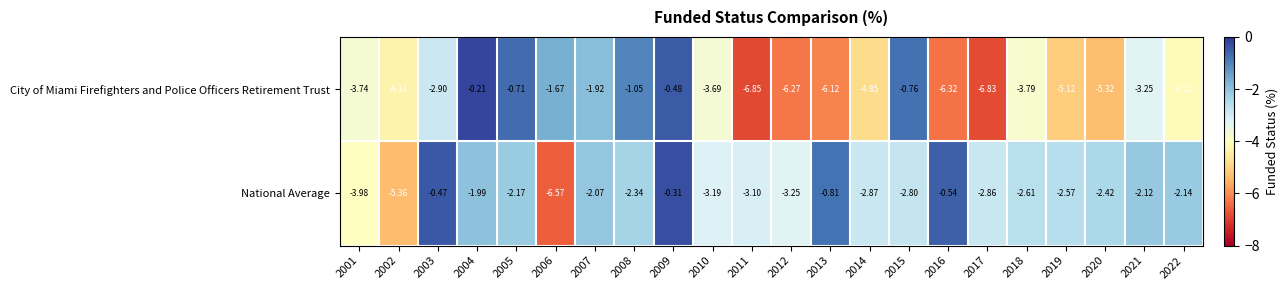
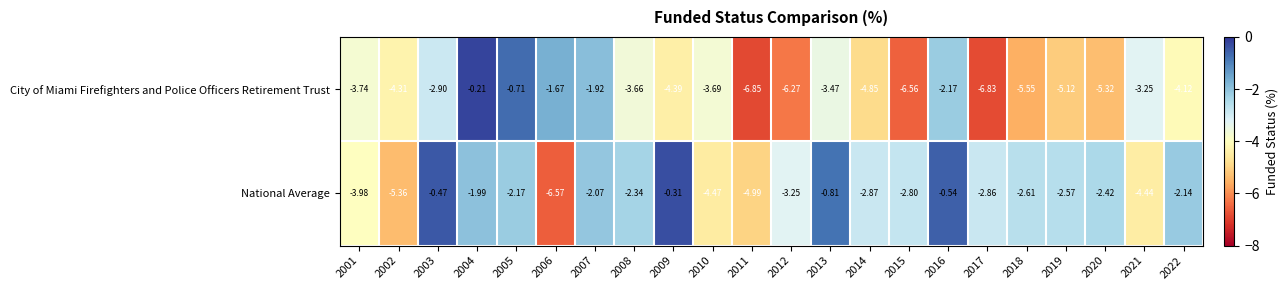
  {
    "City of Miami Firefighters and Police Officers Retirement Trust": {
      "2001": -3.74,
      "2002": -4.31,
      "2003": -2.90,
      "2004": -0.21,
      "2005": -0.71,
      "2006": -1.67,
      "2007": -1.92,
-     "2008": -1.05,
-     "2009": -0.48,
+     "2008": -3.66,
+     "2009": -4.39,
      "2010": -3.69,
      "2011": -6.85,
      "2012": -6.27,
-     "2013": -6.12,
+     "2013": -3.47,
      "2014": -4.85,
-     "2015": -0.76,
-     "2016": -6.32,
+     "2015": -6.56,
+     "2016": -2.17,
      "2017": -6.83,
-     "2018": -3.79,
+     "2018": -5.55,
      "2019": -5.12,
      "2020": -5.32,
      "2021": -3.25,
      "2022": -4.12
    },
    "National Average": {
      "2001": -3.98,
      "2002": -5.36,
      "2003": -0.47,
      "2004": -1.99,
      "2005": -2.17,
      "2006": -6.57,
      "2007": -2.07,
      "2008": -2.34,
      "2009": -0.31,
-     "2010": -3.19,
-     "2011": -3.10,
+     "2010": -4.47,
+     "2011": -4.99,
      "2012": -3.25,
      "2013": -0.81,
      "2014": -2.87,
      "2015": -2.80,
      "2016": -0.54,
      "2017": -2.86,
      "2018": -2.61,
      "2019": -2.57,
      "2020": -2.42,
-     "2021": -2.12,
+     "2021": -4.44,
      "2022": -2.14
    }
  }
